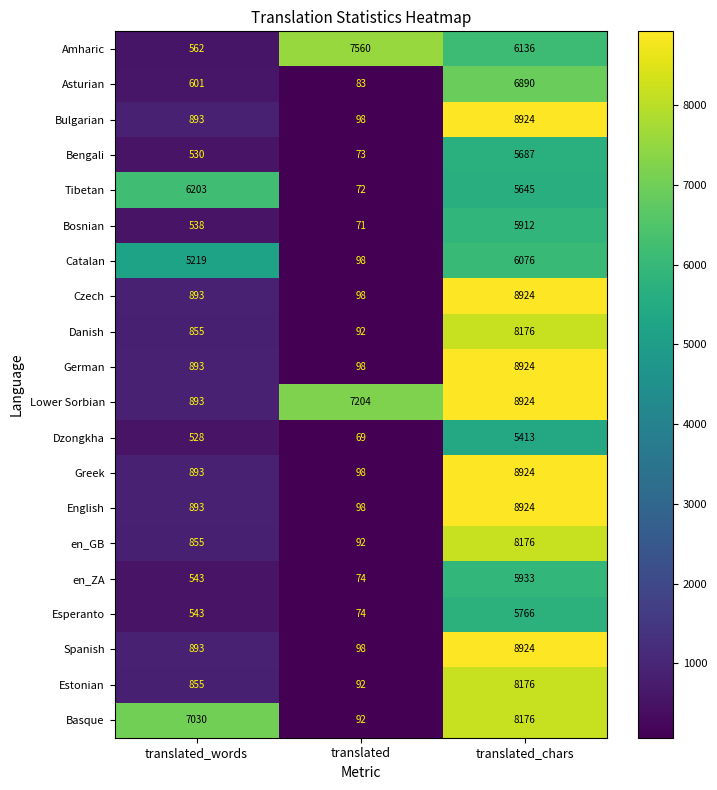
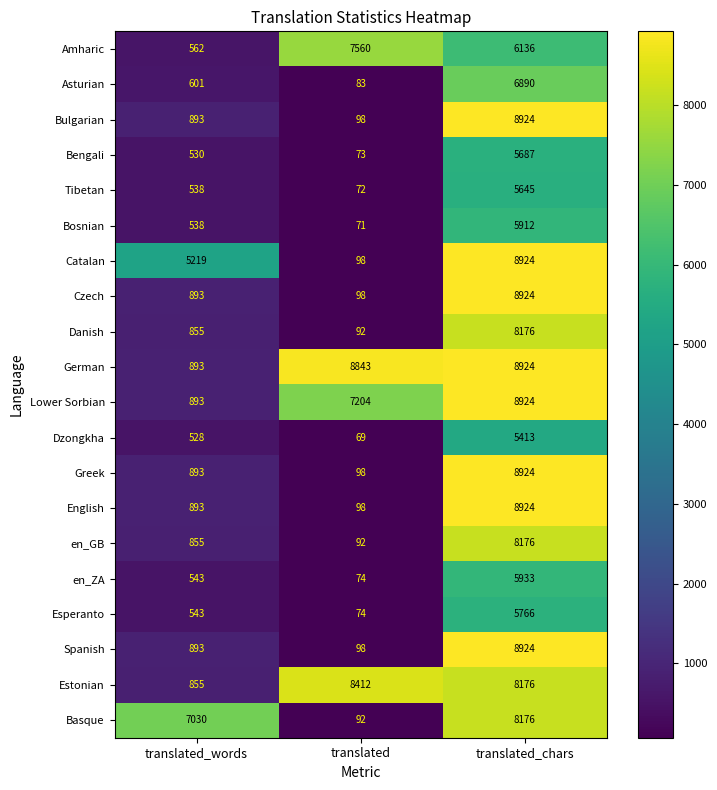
  {
    "Amharic": {
      "translated_words": 562,
      "translated": 7560,
      "translated_chars": 6136
    },
    "Asturian": {
      "translated_words": 601,
      "translated": 83,
      "translated_chars": 6890
    },
    "Bulgarian": {
      "translated_words": 893,
      "translated": 98,
      "translated_chars": 8924
    },
    "Bengali": {
      "translated_words": 530,
      "translated": 73,
      "translated_chars": 5687
    },
    "Tibetan": {
-     "translated_words": 6203,
+     "translated_words": 538,
      "translated": 72,
      "translated_chars": 5645
    },
    "Bosnian": {
      "translated_words": 538,
      "translated": 71,
      "translated_chars": 5912
    },
    "Catalan": {
      "translated_words": 5219,
      "translated": 98,
-     "translated_chars": 6076
+     "translated_chars": 8924
    },
    "Czech": {
      "translated_words": 893,
      "translated": 98,
      "translated_chars": 8924
    },
    "Danish": {
      "translated_words": 855,
      "translated": 92,
      "translated_chars": 8176
    },
    "German": {
      "translated_words": 893,
-     "translated": 98,
+     "translated": 8843,
      "translated_chars": 8924
    },
    "Lower Sorbian": {
      "translated_words": 893,
      "translated": 7204,
      "translated_chars": 8924
    },
    "Dzongkha": {
      "translated_words": 528,
      "translated": 69,
      "translated_chars": 5413
    },
    "Greek": {
      "translated_words": 893,
      "translated": 98,
      "translated_chars": 8924
    },
    "English": {
      "translated_words": 893,
      "translated": 98,
      "translated_chars": 8924
    },
    "en_GB": {
      "translated_words": 855,
      "translated": 92,
      "translated_chars": 8176
    },
    "en_ZA": {
      "translated_words": 543,
      "translated": 74,
      "translated_chars": 5933
    },
    "Esperanto": {
      "translated_words": 543,
      "translated": 74,
      "translated_chars": 5766
    },
    "Spanish": {
      "translated_words": 893,
      "translated": 98,
      "translated_chars": 8924
    },
    "Estonian": {
      "translated_words": 855,
-     "translated": 92,
+     "translated": 8412,
      "translated_chars": 8176
    },
    "Basque": {
      "translated_words": 7030,
      "translated": 92,
      "translated_chars": 8176
    }
  }
